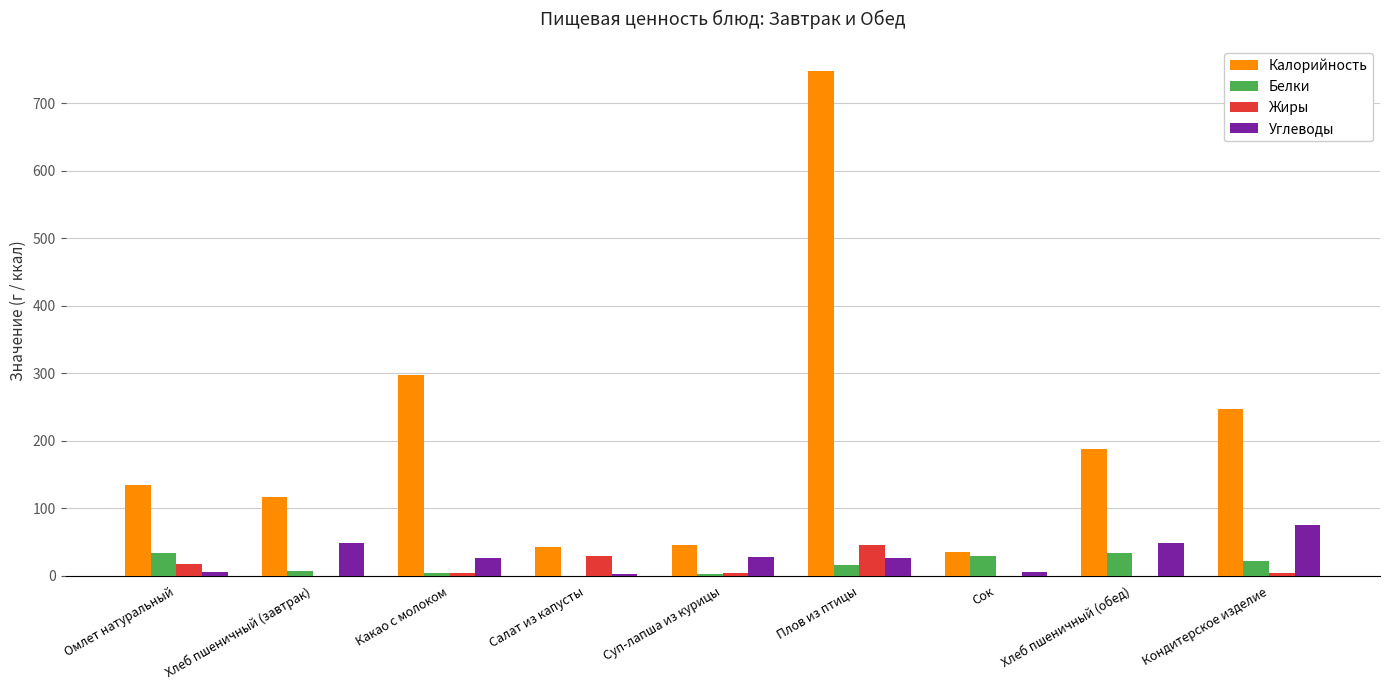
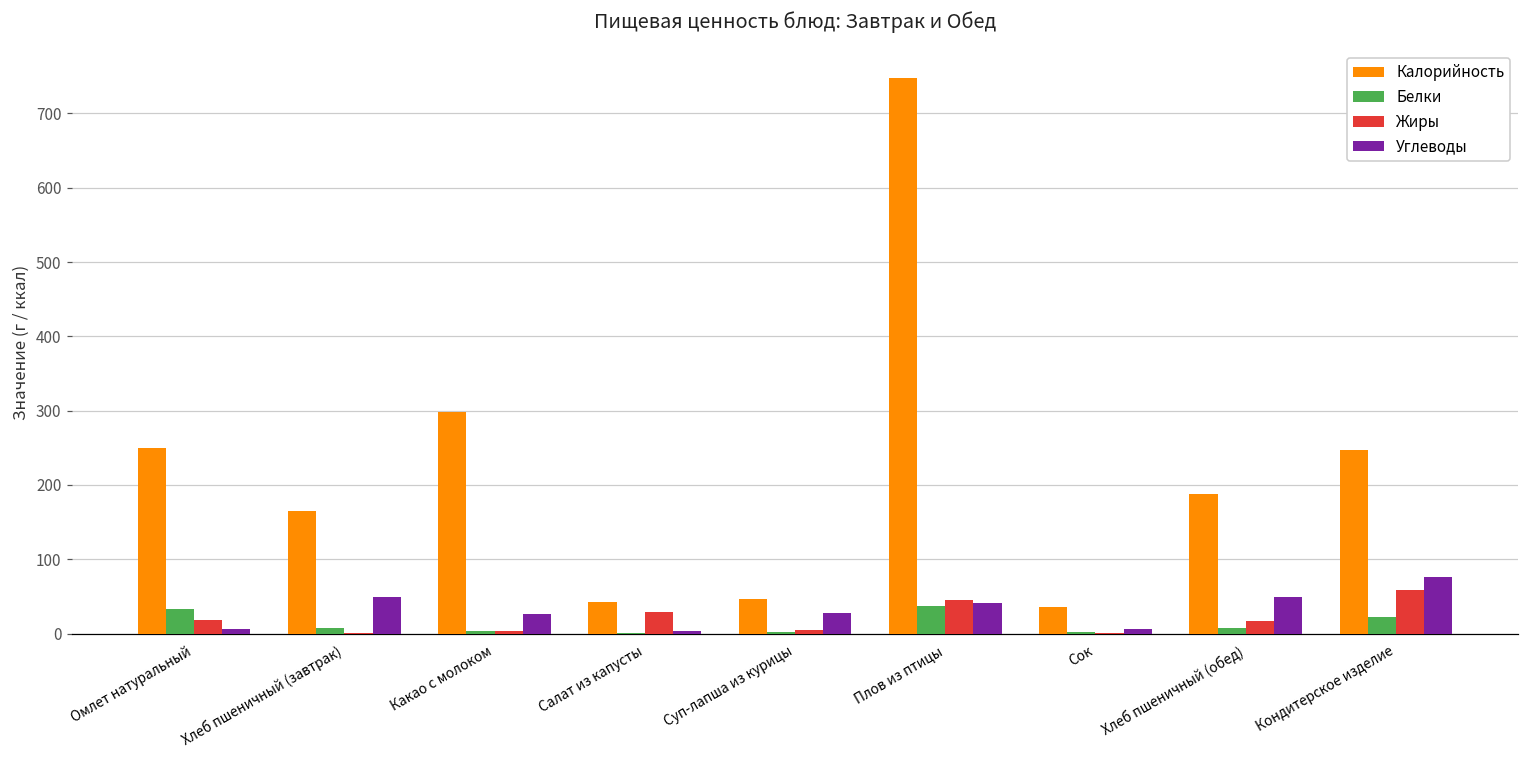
  {
    "Калорийность": {
-     "Омлет натуральный": 130,
-     "Хлеб пшеничный (завтрак)": 120,
+     "Омлет натуральный": 250,
+     "Хлеб пшеничный (завтрак)": 160,
      "Какао с молоком": 300,
      "Салат из капусты": 40,
      "Суп-лапша из курицы": 50,
      "Плов из птицы": 750,
      "Сок": 40,
      "Хлеб пшеничный (обед)": 190,
      "Кондитерское изделие": 250
    },
    "Белки": {
      "Омлет натуральный": 30,
      "Хлеб пшеничный (завтрак)": 10,
      "Какао с молоком": 0,
-     "Плов из птицы": 20,
-     "Сок": 30,
-     "Хлеб пшеничный (обед)": 30,
+     "Плов из птицы": 40,
+     "Сок": 0,
+     "Хлеб пшеничный (обед)": 10,
      "Кондитерское изделие": 20
    },
    "Жиры": {
      "Омлет натуральный": 20,
      "Какао с молоком": 0,
      "Салат из капусты": 30,
      "Суп-лапша из курицы": 0,
      "Плов из птицы": 50,
-     "Хлеб пшеничный (обед)": 0,
-     "Кондитерское изделие": 0
+     "Хлеб пшеничный (обед)": 20,
+     "Кондитерское изделие": 60
    },
    "Углеводы": {
      "Омлет натуральный": 10,
      "Хлеб пшеничный (завтрак)": 50,
      "Какао с молоком": 30,
      "Суп-лапша из курицы": 30,
-     "Плов из птицы": 30,
+     "Плов из птицы": 40,
      "Сок": 10,
      "Хлеб пшеничный (обед)": 50,
      "Кондитерское изделие": 80
    }
  }
